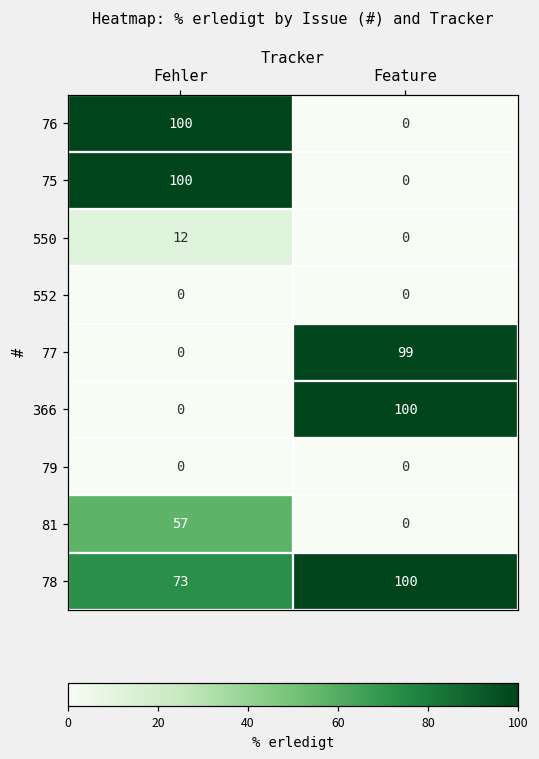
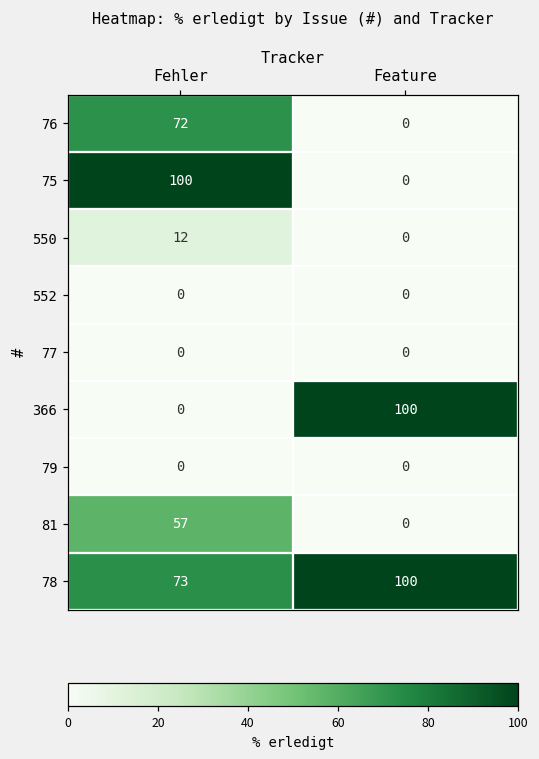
  {
    "76": {
-     "Fehler": 100,
+     "Fehler": 72,
      "Feature": 0
    },
    "75": {
      "Fehler": 100,
      "Feature": 0
    },
    "550": {
      "Fehler": 12,
      "Feature": 0
    },
    "552": {
      "Fehler": 0,
      "Feature": 0
    },
    "77": {
      "Fehler": 0,
-     "Feature": 99
+     "Feature": 0
    },
    "366": {
      "Fehler": 0,
      "Feature": 100
    },
    "79": {
      "Fehler": 0,
      "Feature": 0
    },
    "81": {
      "Fehler": 57,
      "Feature": 0
    },
    "78": {
      "Fehler": 73,
      "Feature": 100
    }
  }
